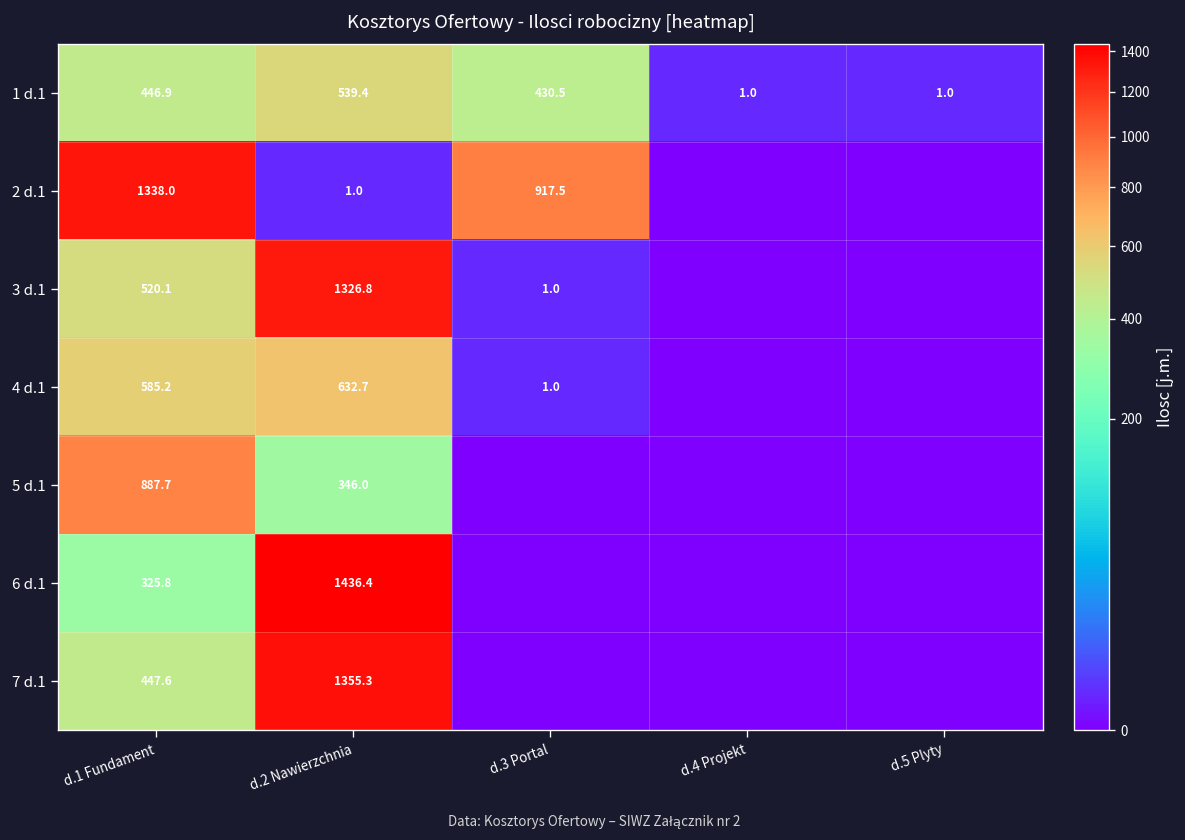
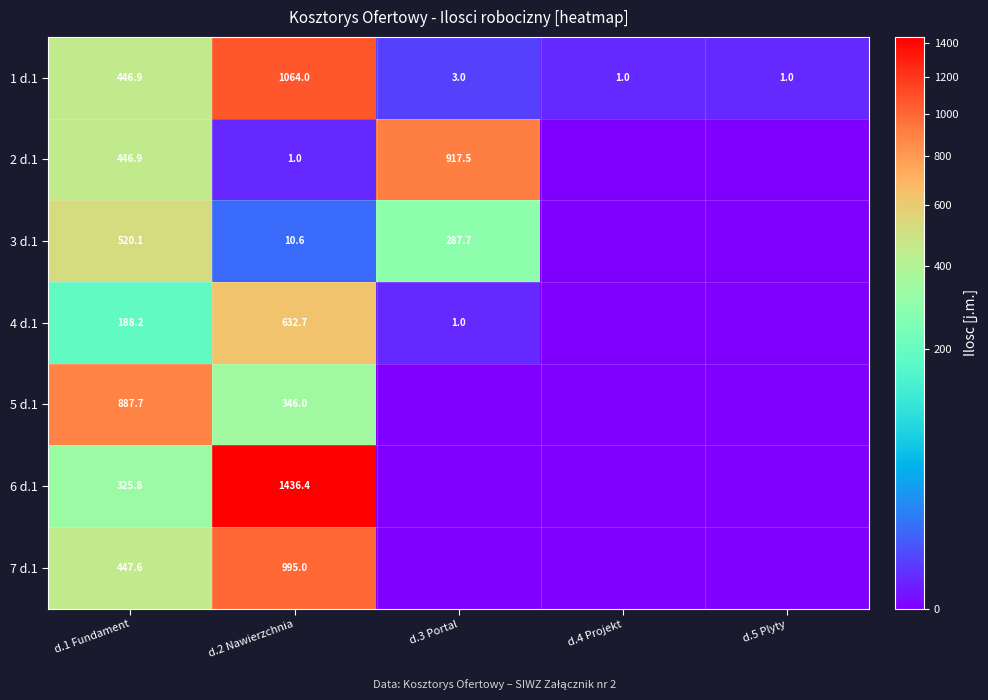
  {
    "1 d.1": {
      "d.1 Fundament": 446.9,
-     "d.2 Nawierzchnia": 539.4,
-     "d.3 Portal": 430.5,
+     "d.2 Nawierzchnia": 1064.0,
+     "d.3 Portal": 3.0,
      "d.4 Projekt": 1.0,
      "d.5 Plyty": 1.0
    },
    "2 d.1": {
-     "d.1 Fundament": 1338.0,
+     "d.1 Fundament": 446.9,
      "d.2 Nawierzchnia": 1.0,
      "d.3 Portal": 917.5
    },
    "3 d.1": {
      "d.1 Fundament": 520.1,
-     "d.2 Nawierzchnia": 1326.8,
-     "d.3 Portal": 1.0
+     "d.2 Nawierzchnia": 10.6,
+     "d.3 Portal": 287.7
    },
    "4 d.1": {
-     "d.1 Fundament": 585.2,
+     "d.1 Fundament": 188.2,
      "d.2 Nawierzchnia": 632.7,
      "d.3 Portal": 1.0
    },
    "5 d.1": {
      "d.1 Fundament": 887.7,
      "d.2 Nawierzchnia": 346.0
    },
    "6 d.1": {
      "d.1 Fundament": 325.8,
      "d.2 Nawierzchnia": 1436.4
    },
    "7 d.1": {
      "d.1 Fundament": 447.6,
-     "d.2 Nawierzchnia": 1355.3
+     "d.2 Nawierzchnia": 995.0
    }
  }
